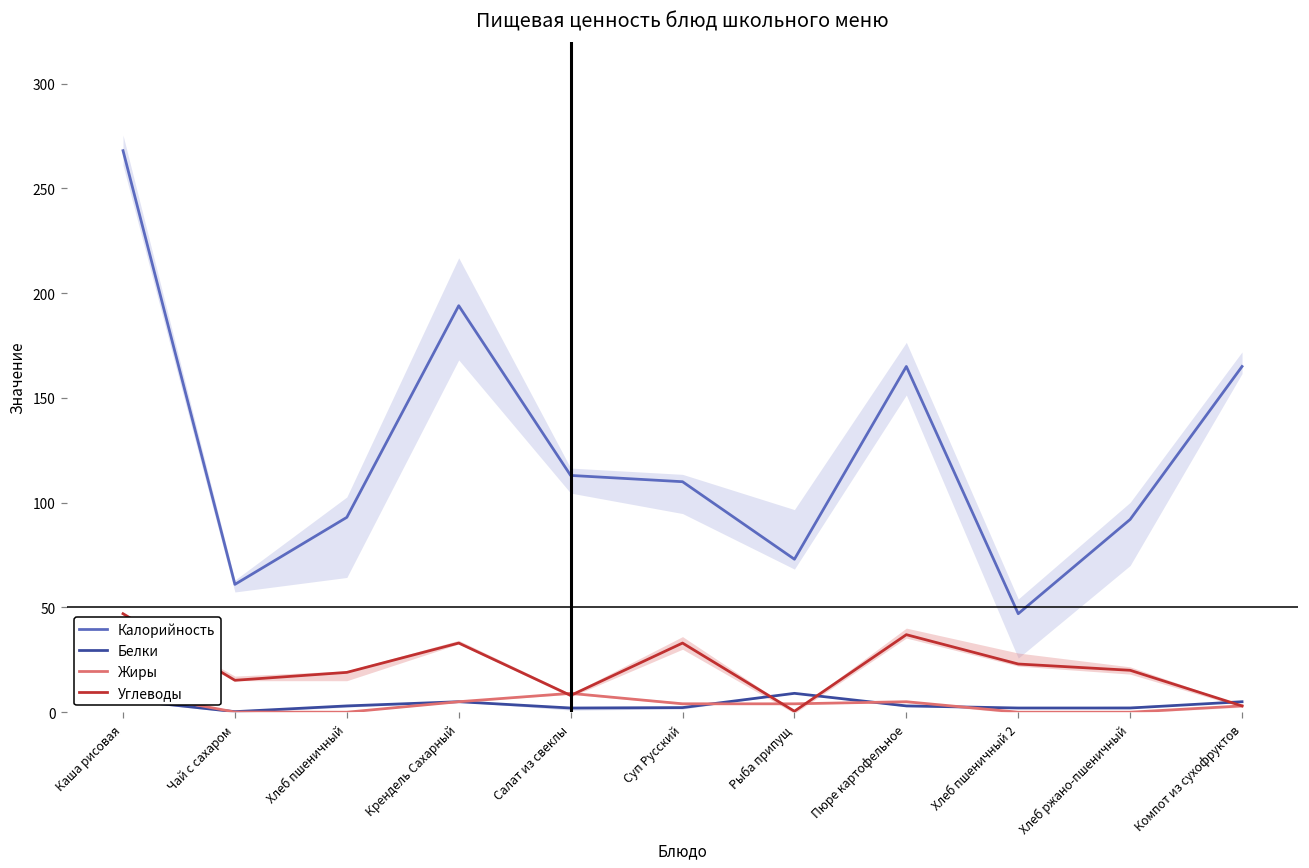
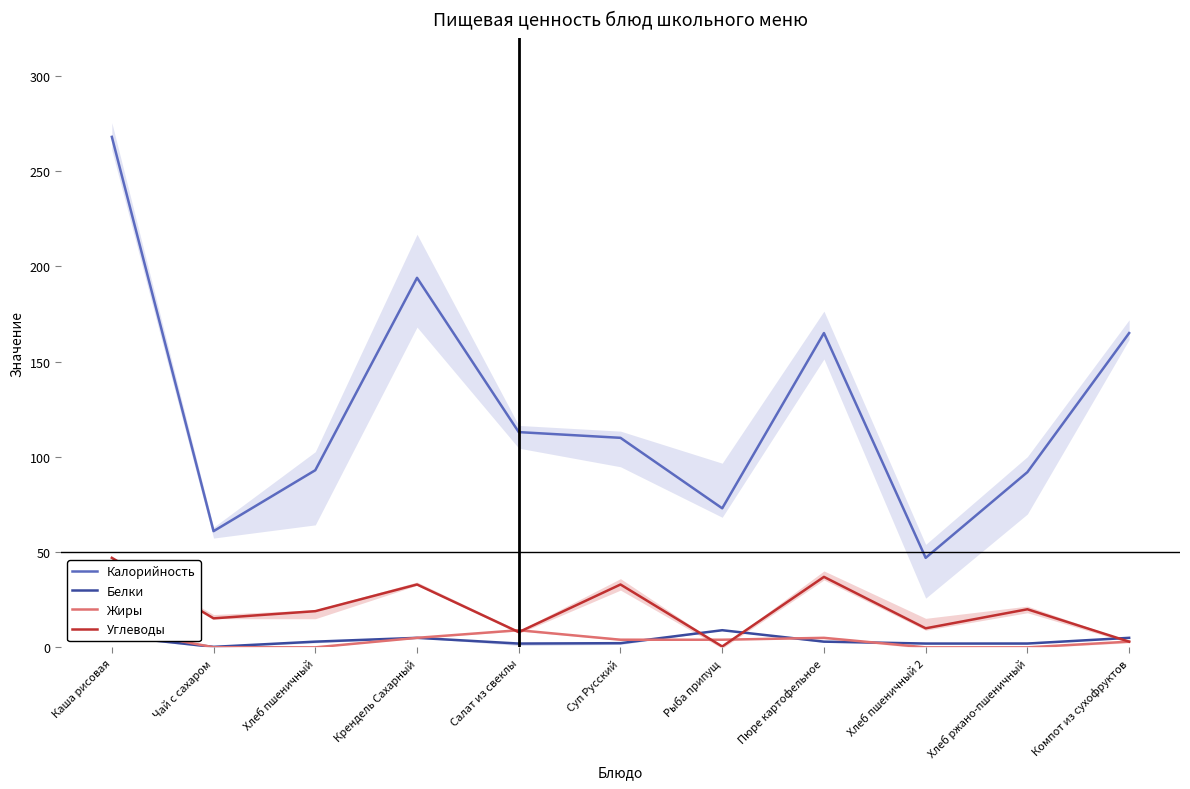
  {
    "Углеводы": {
      "Чай с сахаром": 15,
      "Суп Русский": 33,
      "Пюре картофельное": 37,
-     "Хлеб пшеничный 2": 23,
+     "Хлеб пшеничный 2": 10,
      "Хлеб ржано-пшеничный": 20
    }
  }
